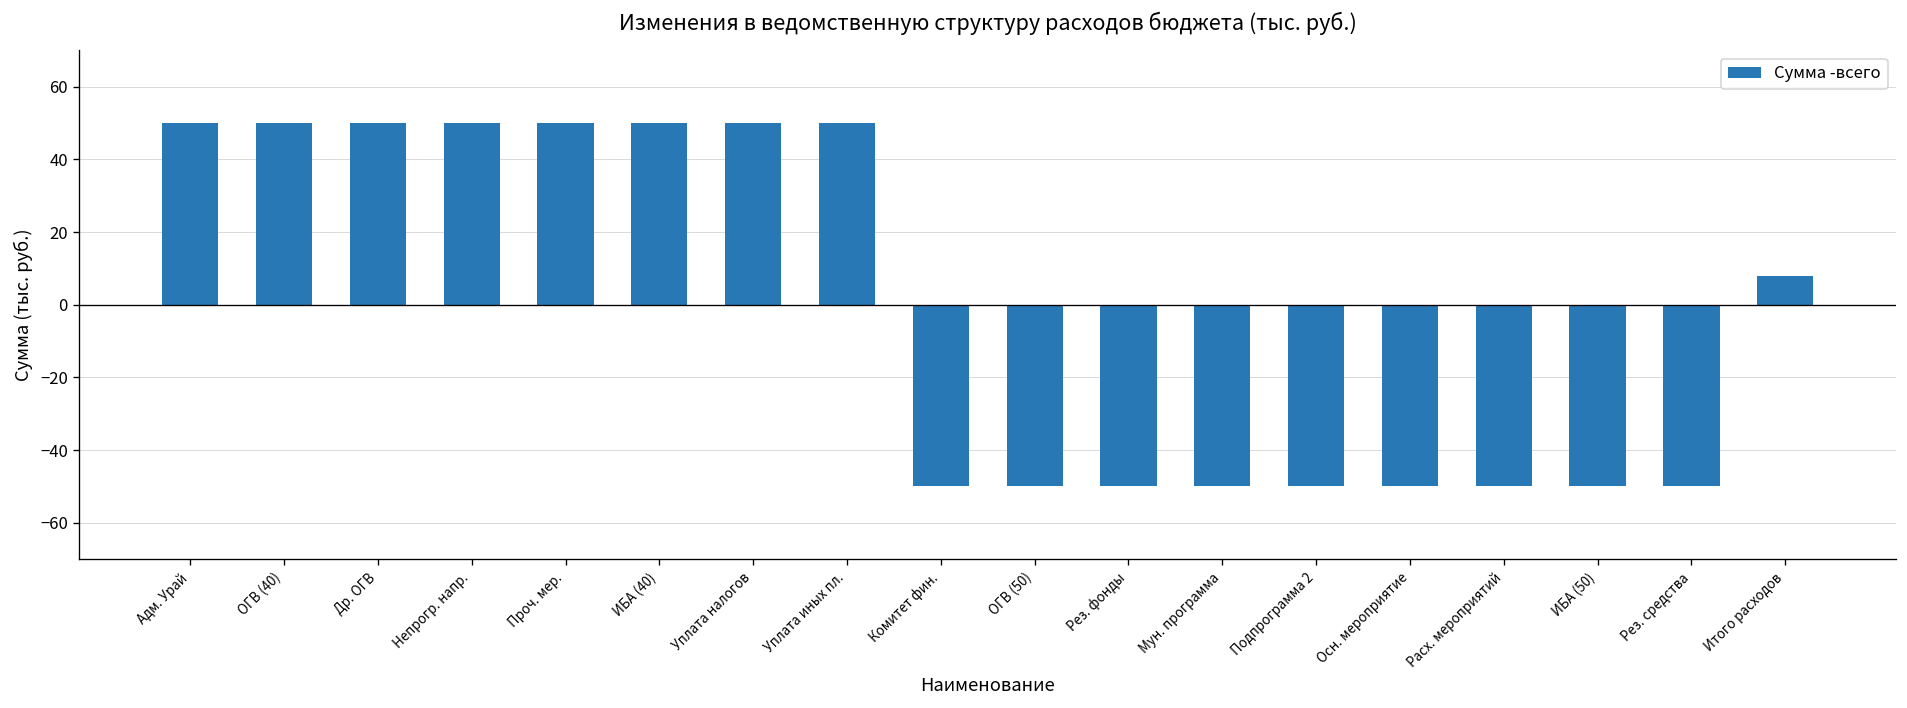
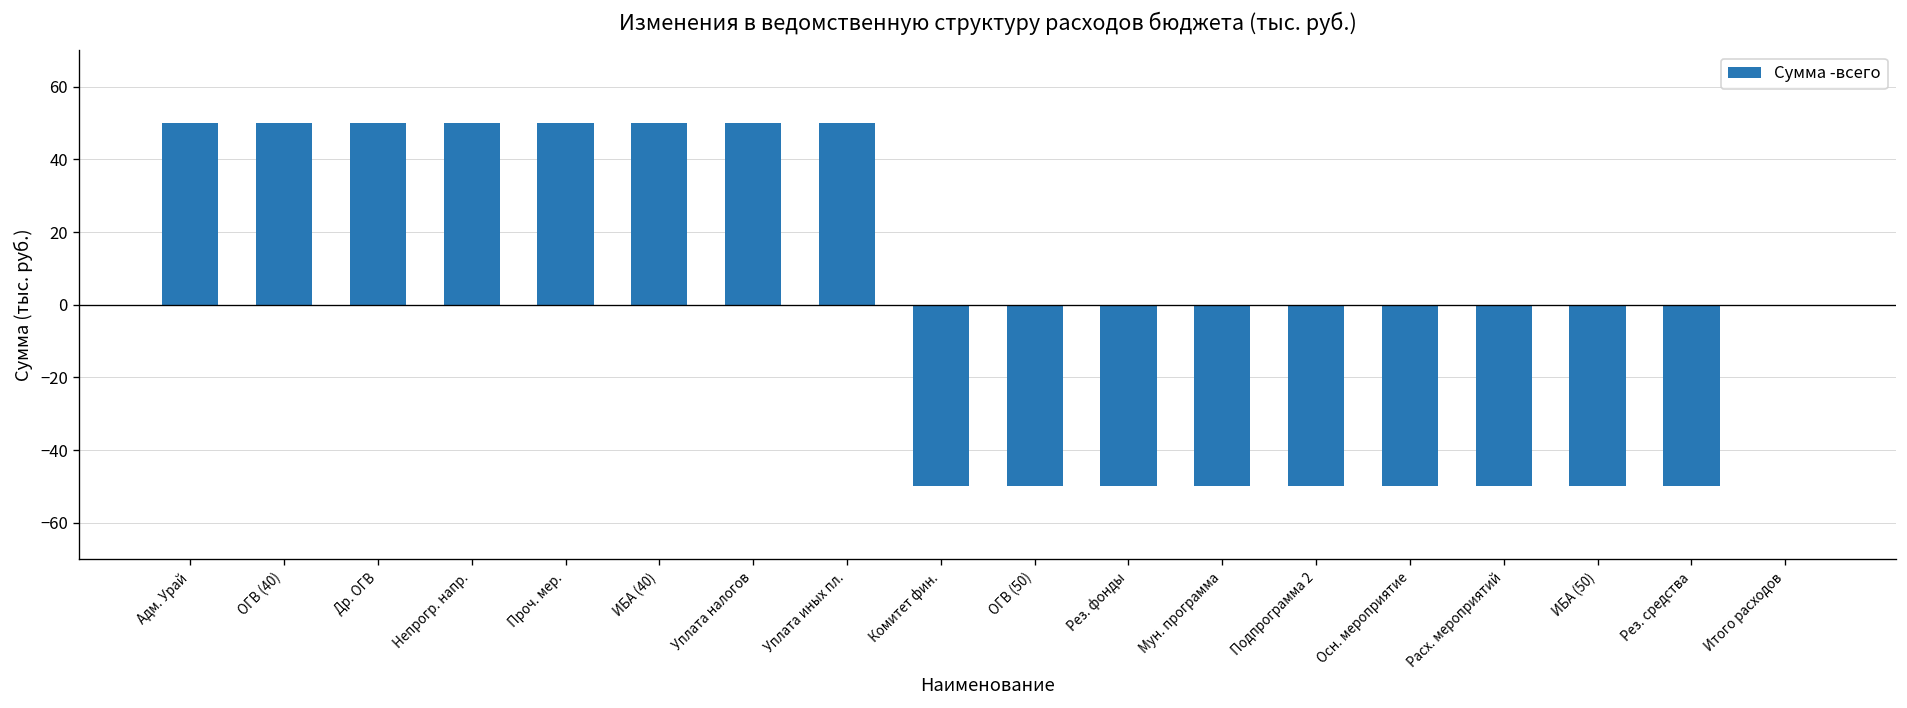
  {
    "Адм. Урай": 50,
    "ОГВ (40)": 50,
    "Др. ОГВ": 50,
    "Непрогр. напр.": 50,
    "Проч. мер.": 50,
    "ИБА (40)": 50,
    "Уплата налогов": 50,
    "Уплата иных пл.": 50,
    "Комитет фин.": -50,
    "ОГВ (50)": -50,
    "Рез. фонды": -50,
    "Мун. программа": -50,
    "Подпрограмма 2": -50,
    "Осн. мероприятие": -50,
    "Расх. мероприятий": -50,
    "ИБА (50)": -50,
    "Рез. средства": -50,
-   "Итого расходов": 8
+   "Итого расходов": 0
  }
